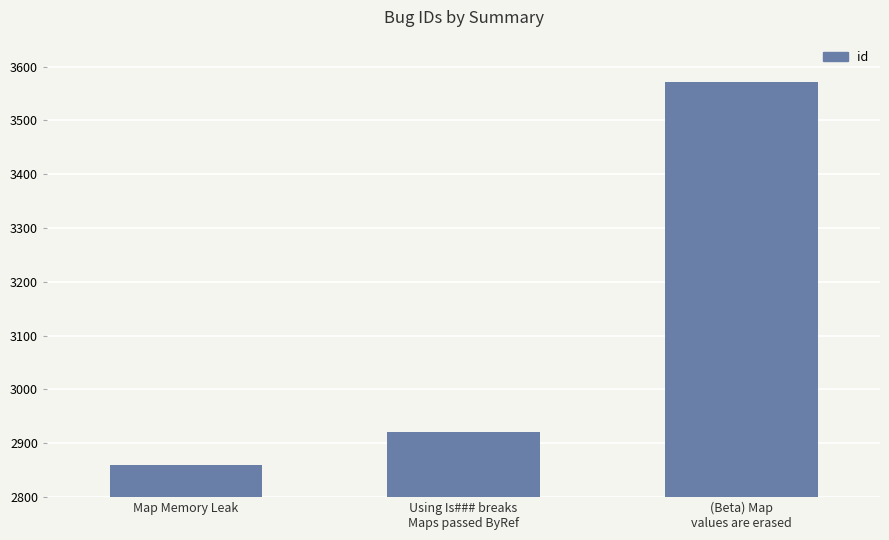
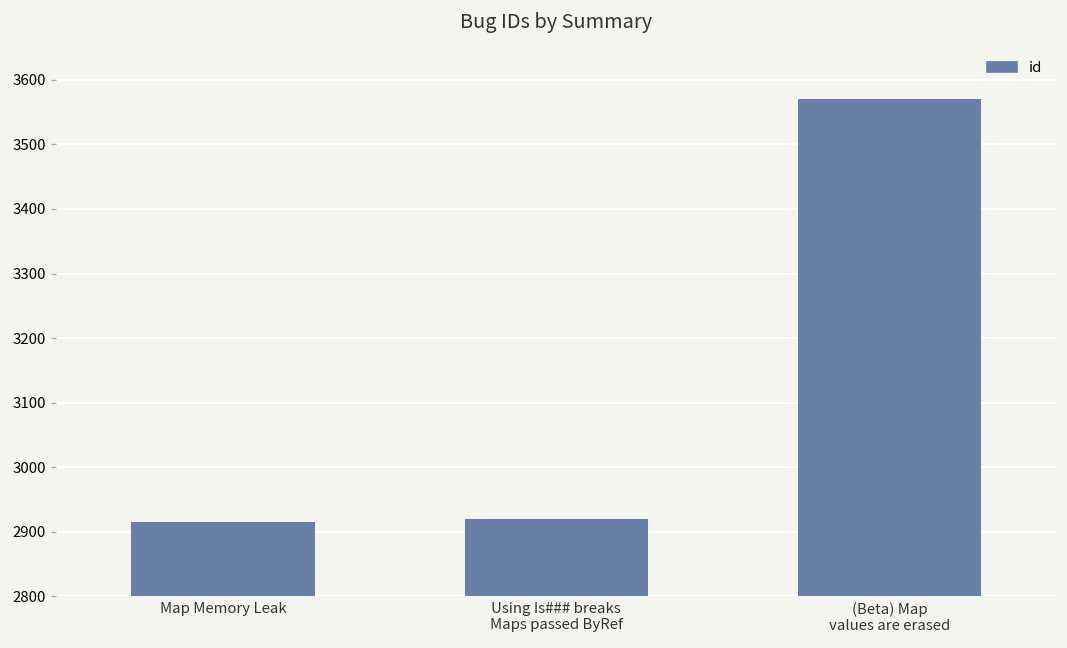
  {
-   "Map Memory Leak": 2860,
+   "Map Memory Leak": 2920,
    "Using Is### breaks Maps passed ByRef": 2920,
    "(Beta) Map values are erased": 3570
  }
